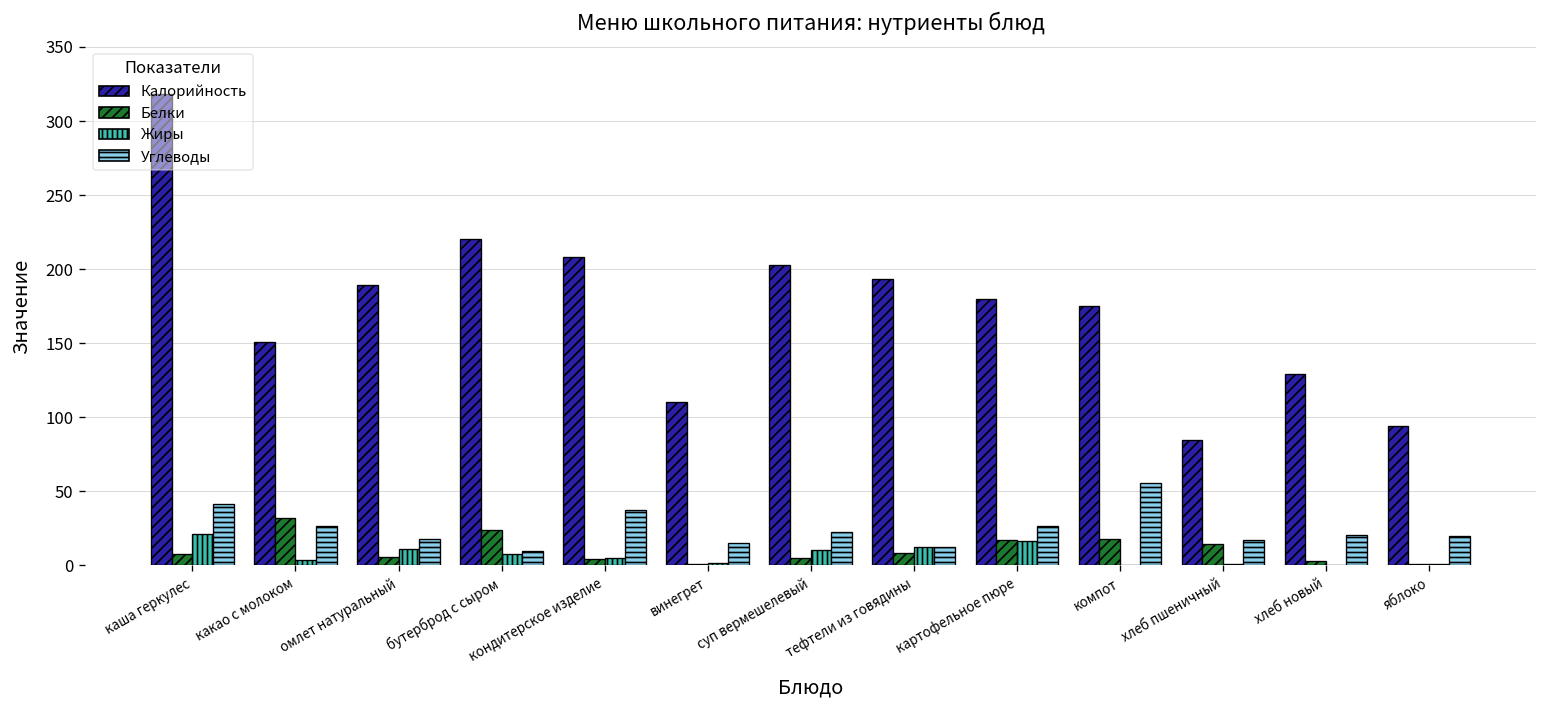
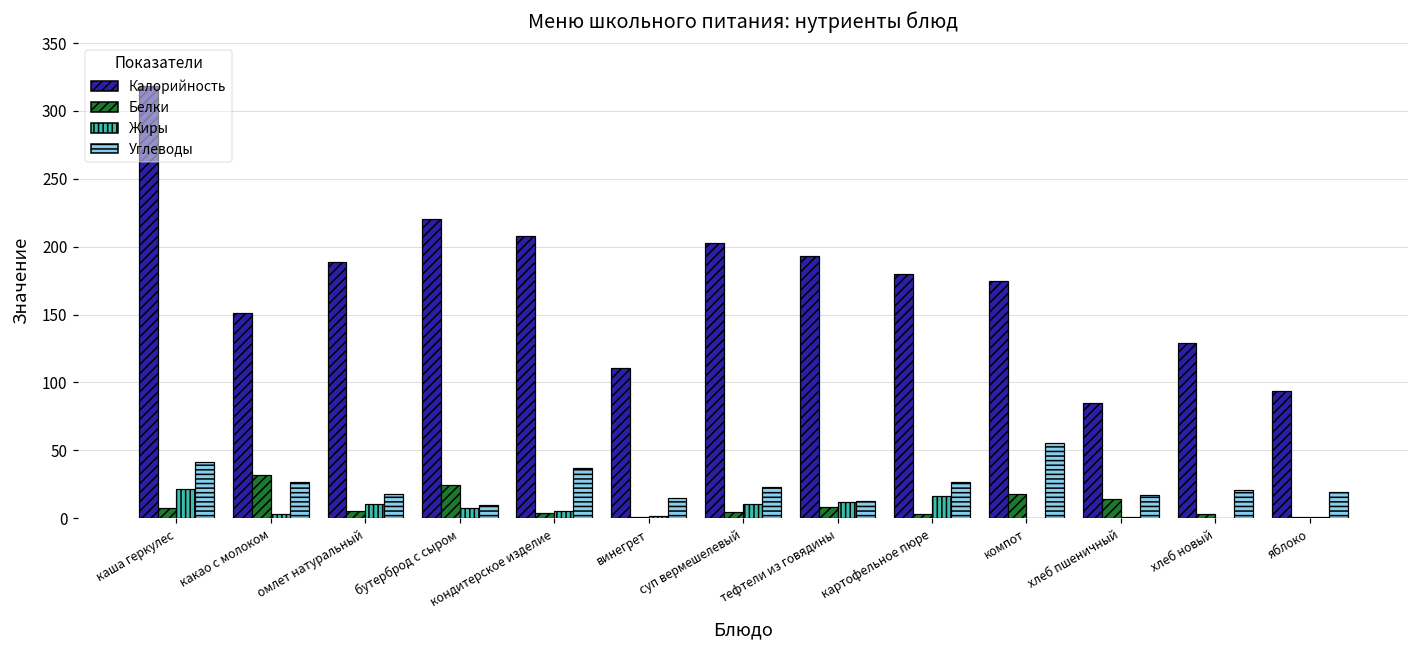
  {
    "Калорийность": {
      "какао с молоком": 151,
      "омлет натуральный": 189,
      "бутерброд с сыром": 220,
      "кондитерское изделие": 208,
      "винегрет": 110,
      "суп вермешелевый": 203,
      "тефтели из говядины": 193,
      "картофельное пюре": 180,
      "компот": 175,
      "хлеб пшеничный": 85,
      "хлеб новый": 129,
      "яблоко": 94
    },
    "Белки": {
      "каша геркулес": 8,
      "какао с молоком": 32,
      "омлет натуральный": 5,
      "бутерброд с сыром": 24,
      "кондитерское изделие": 4,
      "суп вермешелевый": 5,
      "тефтели из говядины": 8,
-     "картофельное пюре": 17,
+     "картофельное пюре": 3,
      "компот": 18,
      "хлеб пшеничный": 14,
      "хлеб новый": 3
    },
    "Жиры": {
      "каша геркулес": 21,
      "какао с молоком": 3,
      "омлет натуральный": 11,
      "бутерброд с сыром": 8,
      "кондитерское изделие": 5,
      "суп вермешелевый": 10,
      "тефтели из говядины": 12,
      "картофельное пюре": 17,
      "компот": 0,
      "хлеб новый": 0
    },
    "Углеводы": {
      "каша геркулес": 41,
      "какао с молоком": 27,
      "омлет натуральный": 18,
      "бутерброд с сыром": 10,
      "кондитерское изделие": 37,
      "винегрет": 15,
      "суп вермешелевый": 23,
      "тефтели из говядины": 13,
      "картофельное пюре": 26,
      "компот": 56,
      "хлеб пшеничный": 17,
      "хлеб новый": 20,
      "яблоко": 20
    }
  }
